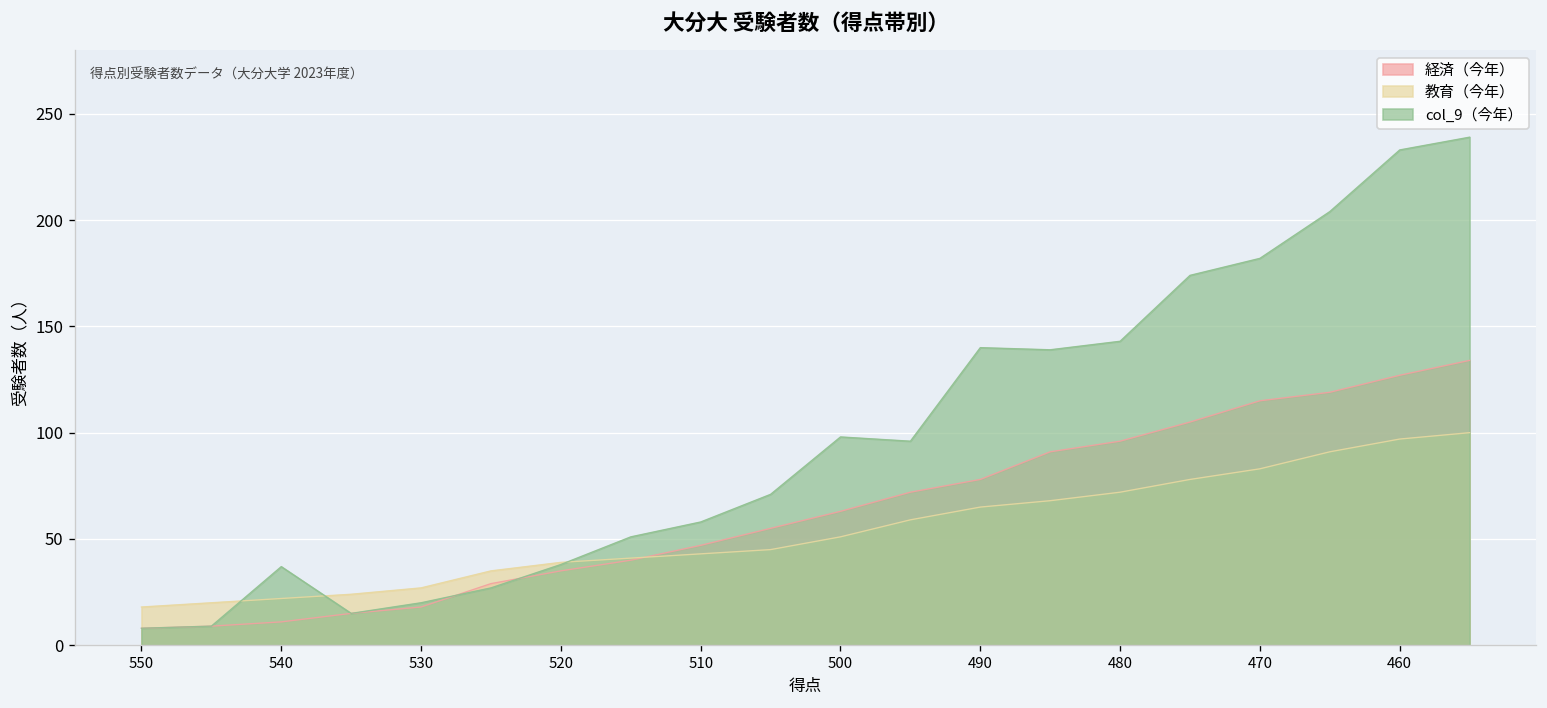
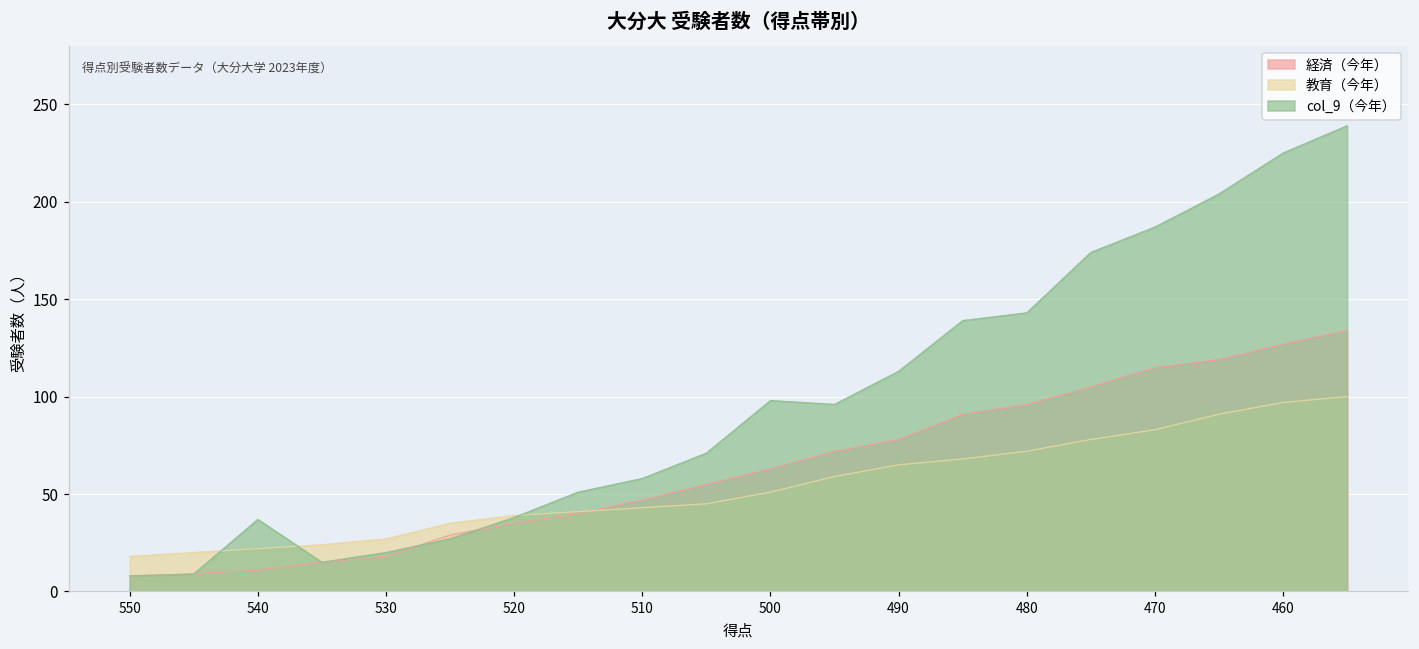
  {
    "col_9（今年）": {
      "540": 37,
      "530": 20,
      "510": 58,
      "500": 98,
-     "490": 140,
+     "490": 113,
      "480": 143,
-     "470": 182,
-     "460": 233
+     "470": 187,
+     "460": 225
    }
  }
